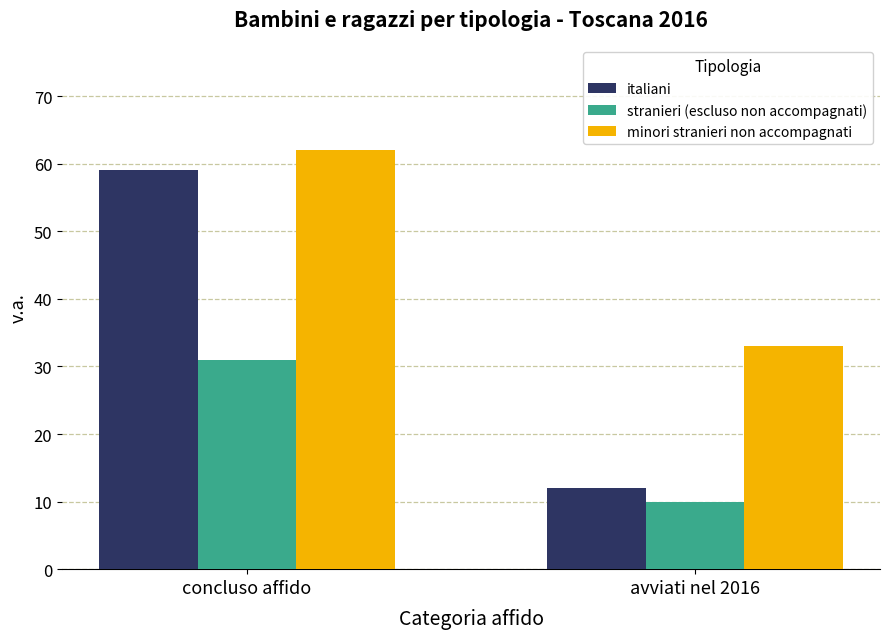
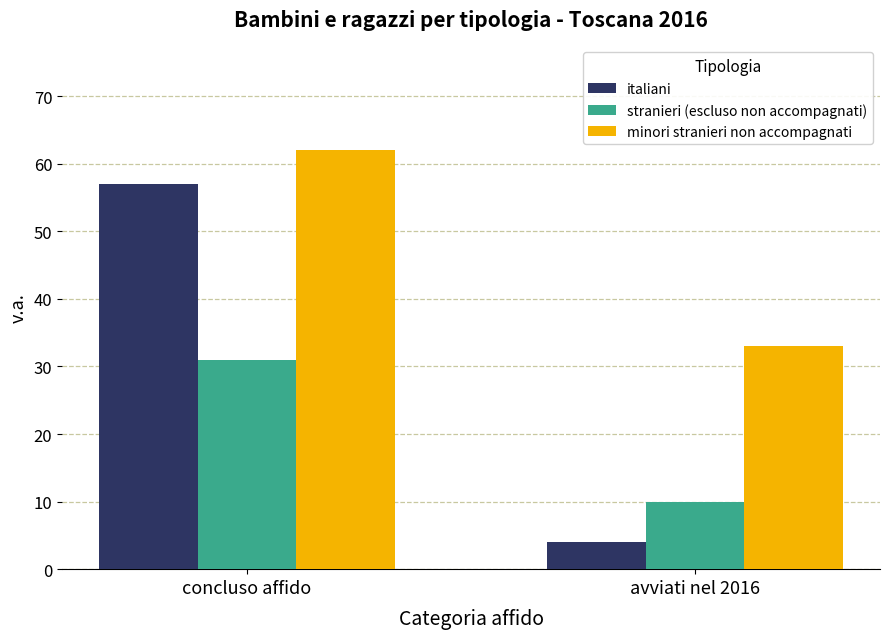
  {
    "italiani": {
-     "concluso affido": 59,
-     "avviati nel 2016": 12
+     "concluso affido": 57,
+     "avviati nel 2016": 4
    },
    "stranieri (escluso non accompagnati)": {
      "concluso affido": 31,
      "avviati nel 2016": 10
    },
    "minori stranieri non accompagnati": {
      "concluso affido": 62,
      "avviati nel 2016": 33
    }
  }
